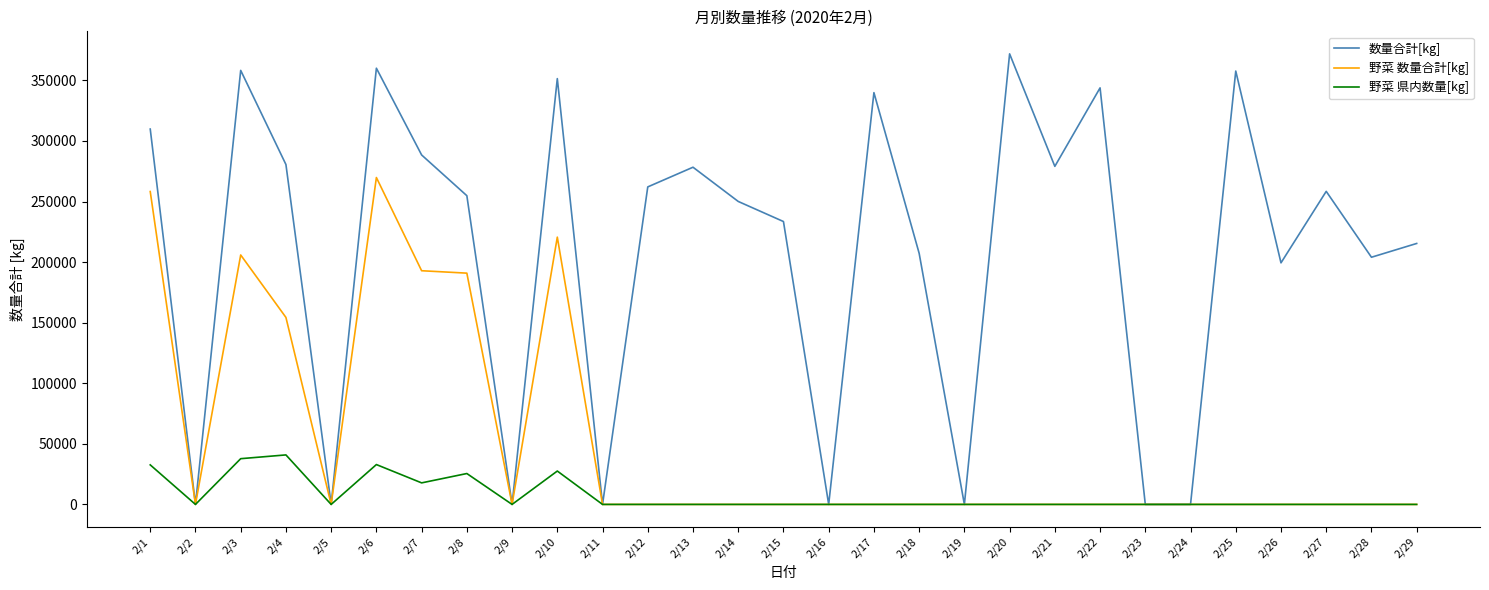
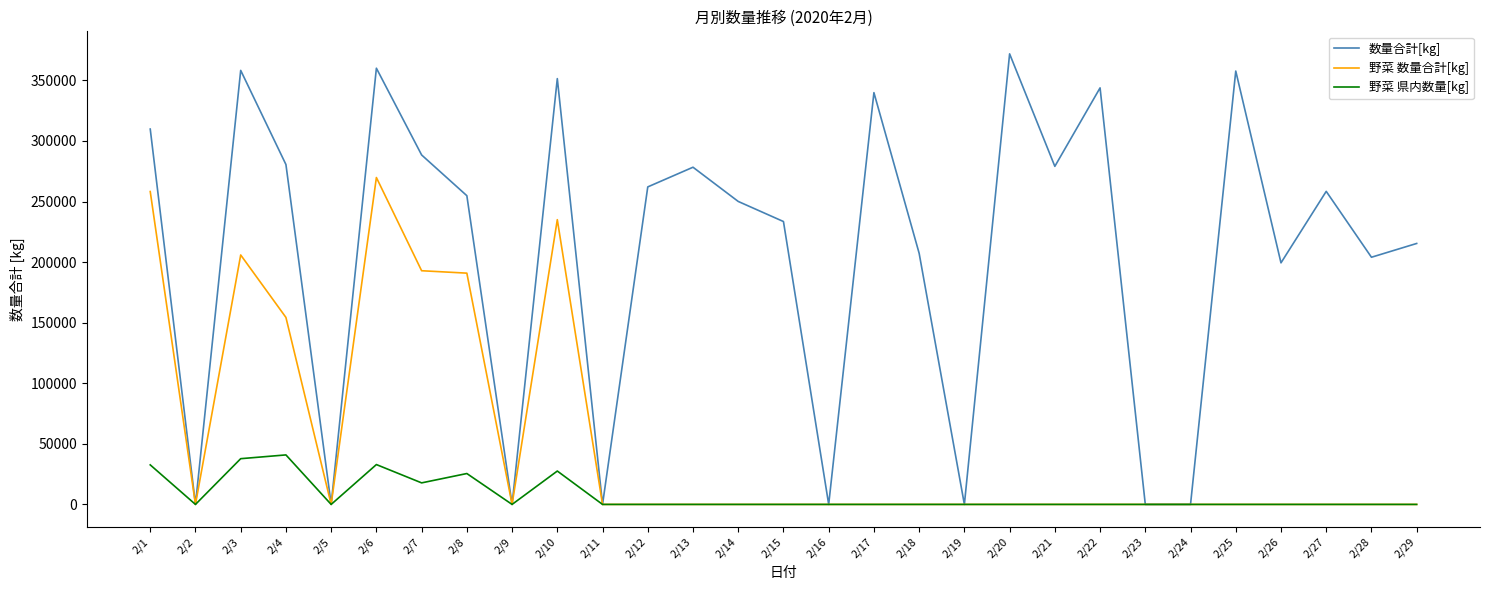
  {
    "数量合計[kg]": {
      "2/1": 310000,
      "2/3": 358000,
      "2/4": 281000,
      "2/6": 360000,
      "2/7": 288000,
      "2/8": 255000,
      "2/10": 351000,
      "2/12": 262000,
      "2/13": 278000,
      "2/14": 250000,
      "2/15": 234000,
      "2/17": 340000,
      "2/18": 207000,
      "2/20": 372000,
      "2/21": 279000,
      "2/22": 344000,
      "2/25": 358000,
      "2/26": 199000,
      "2/27": 258000,
      "2/28": 204000,
      "2/29": 215000
    },
    "野菜 数量合計[kg]": {
      "2/1": 258000,
      "2/3": 206000,
      "2/4": 154000,
      "2/6": 270000,
      "2/7": 193000,
      "2/8": 191000,
-     "2/10": 221000
+     "2/10": 235000
    },
    "野菜 県内数量[kg]": {
      "2/1": 33000,
      "2/3": 38000,
      "2/4": 41000,
      "2/6": 33000,
      "2/7": 18000,
      "2/8": 25000,
      "2/10": 28000
    }
  }
